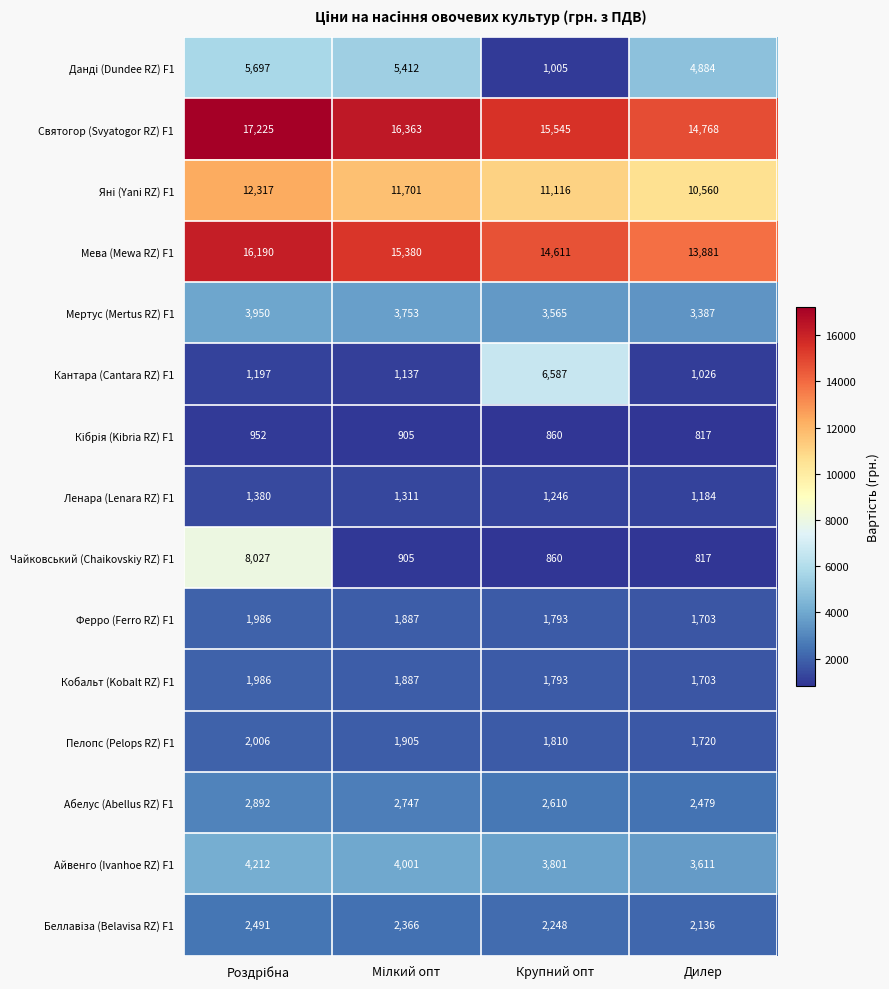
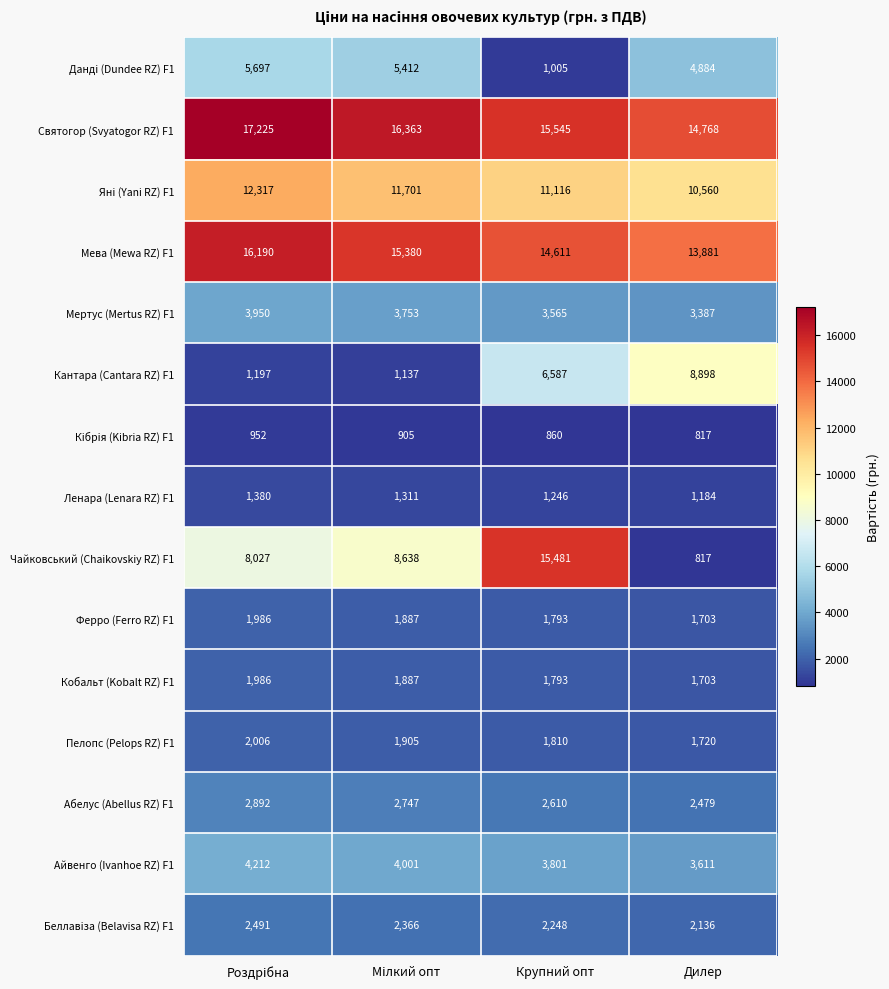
  {
    "Данді (Dundee RZ) F1": {
      "Роздрібна": "5,697",
      "Мілкий опт": "5,412",
      "Крупний опт": "1,005",
      "Дилер": "4,884"
    },
    "Святогор (Svyatogor RZ) F1": {
      "Роздрібна": "17,225",
      "Мілкий опт": "16,363",
      "Крупний опт": "15,545",
      "Дилер": "14,768"
    },
    "Яні (Yani RZ) F1": {
      "Роздрібна": "12,317",
      "Мілкий опт": "11,701",
      "Крупний опт": "11,116",
      "Дилер": "10,560"
    },
    "Мева (Mewa RZ) F1": {
      "Роздрібна": "16,190",
      "Мілкий опт": "15,380",
      "Крупний опт": "14,611",
      "Дилер": "13,881"
    },
    "Мертус (Mertus RZ) F1": {
      "Роздрібна": "3,950",
      "Мілкий опт": "3,753",
      "Крупний опт": "3,565",
      "Дилер": "3,387"
    },
    "Кантара (Cantara RZ) F1": {
      "Роздрібна": "1,197",
      "Мілкий опт": "1,137",
      "Крупний опт": "6,587",
-     "Дилер": "1,026"
+     "Дилер": "8,898"
    },
    "Кібрія (Kibria RZ) F1": {
      "Роздрібна": "952",
      "Мілкий опт": "905",
      "Крупний опт": "860",
      "Дилер": "817"
    },
    "Ленара (Lenara RZ) F1": {
      "Роздрібна": "1,380",
      "Мілкий опт": "1,311",
      "Крупний опт": "1,246",
      "Дилер": "1,184"
    },
    "Чайковський (Chaikovskiy RZ) F1": {
      "Роздрібна": "8,027",
-     "Мілкий опт": "905",
-     "Крупний опт": "860",
+     "Мілкий опт": "8,638",
+     "Крупний опт": "15,481",
      "Дилер": "817"
    },
    "Ферро (Ferro RZ) F1": {
      "Роздрібна": "1,986",
      "Мілкий опт": "1,887",
      "Крупний опт": "1,793",
      "Дилер": "1,703"
    },
    "Кобальт (Kobalt RZ) F1": {
      "Роздрібна": "1,986",
      "Мілкий опт": "1,887",
      "Крупний опт": "1,793",
      "Дилер": "1,703"
    },
    "Пелопс (Pelops RZ) F1": {
      "Роздрібна": "2,006",
      "Мілкий опт": "1,905",
      "Крупний опт": "1,810",
      "Дилер": "1,720"
    },
    "Абелус (Abellus RZ) F1": {
      "Роздрібна": "2,892",
      "Мілкий опт": "2,747",
      "Крупний опт": "2,610",
      "Дилер": "2,479"
    },
    "Айвенго (Ivanhoe RZ) F1": {
      "Роздрібна": "4,212",
      "Мілкий опт": "4,001",
      "Крупний опт": "3,801",
      "Дилер": "3,611"
    },
    "Беллавіза (Belavisa RZ) F1": {
      "Роздрібна": "2,491",
      "Мілкий опт": "2,366",
      "Крупний опт": "2,248",
      "Дилер": "2,136"
    }
  }
